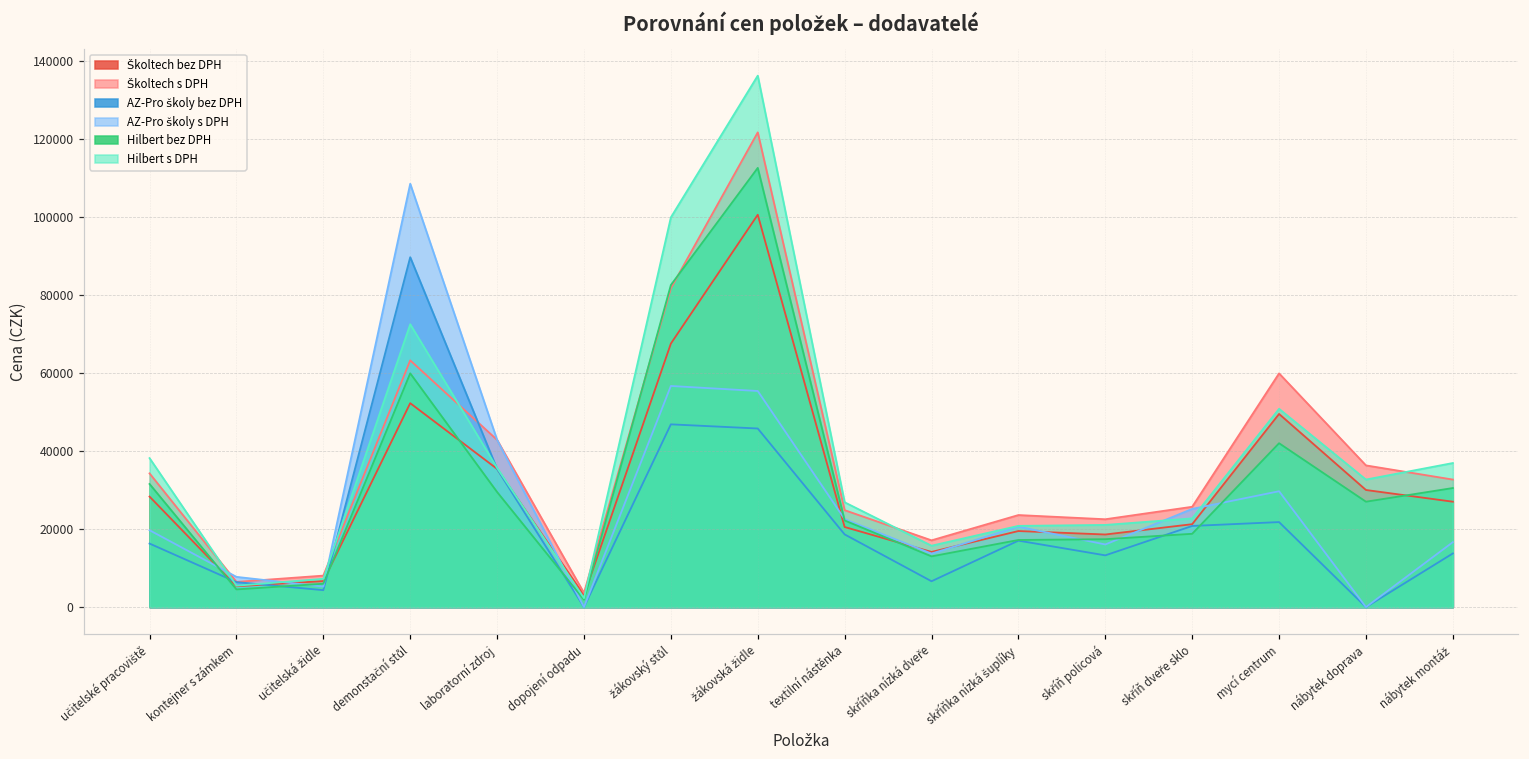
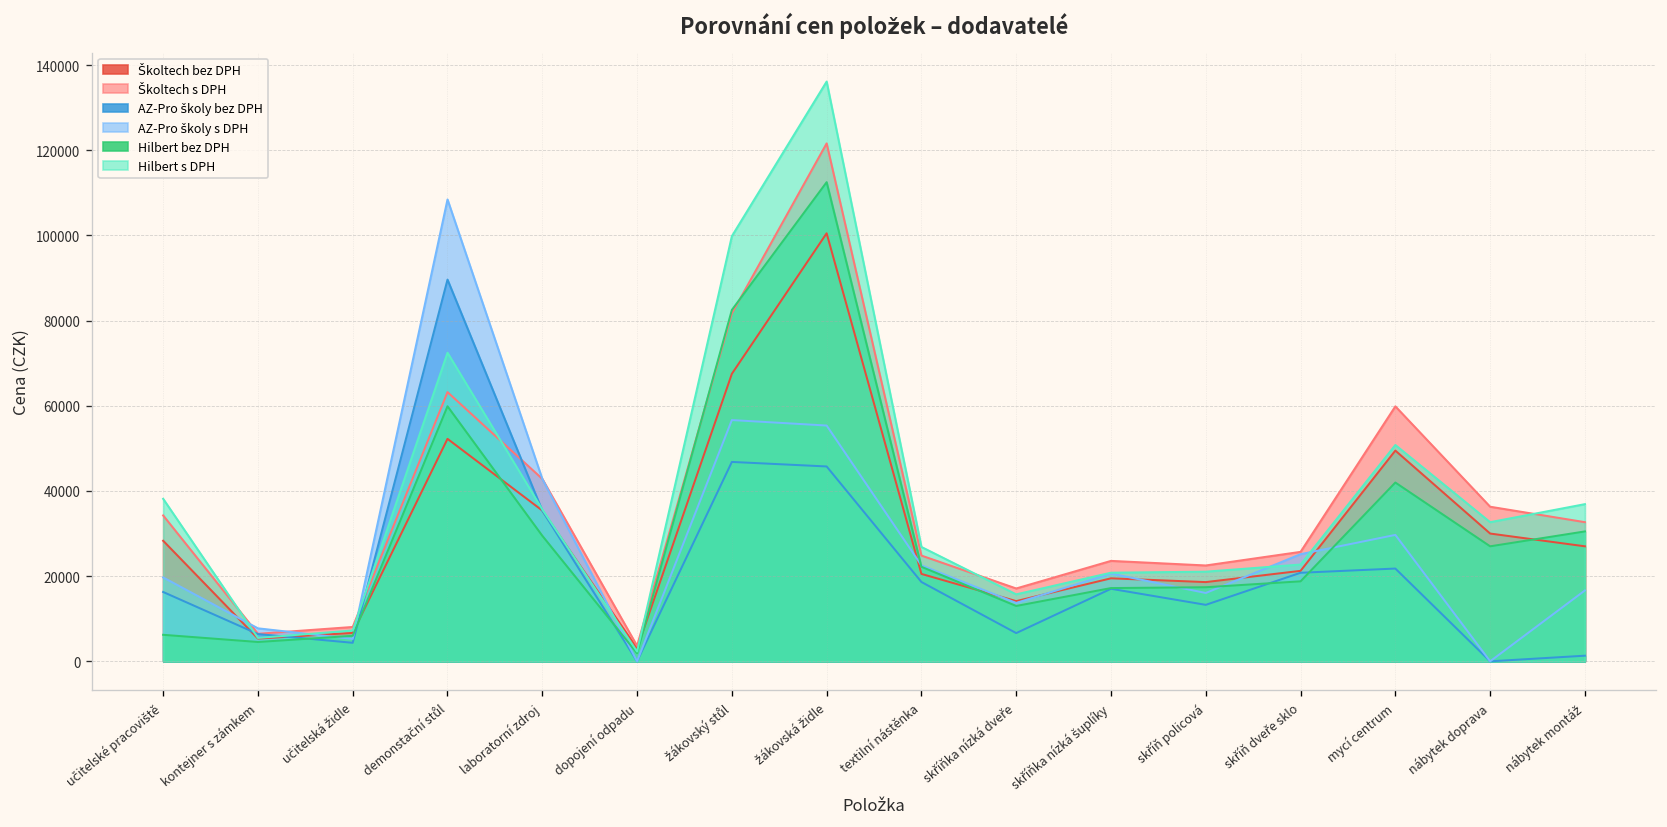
  {
    "Školtech bez DPH": {
      "učitelské pracoviště": 28000,
      "demonstační stůl": 52000,
      "žákovský stůl": 68000,
      "žákovská židle": 101000,
      "textilní nástěnka": 21000,
      "skříňka nízká šuplíky": 19000,
      "skříň policová": 19000,
      "mycí centrum": 49000,
      "nábytek doprava": 30000,
      "nábytek montáž": 27000
    },
    "Školtech s DPH": {
      "učitelské pracoviště": 34000,
      "učitelská židle": 8000,
      "demonstační stůl": 63000,
      "žákovský stůl": 82000,
      "žákovská židle": 122000,
      "textilní nástěnka": 25000,
      "skříňka nízká dveře": 17000,
      "skříňka nízká šuplíky": 24000,
      "skříň policová": 23000,
      "mycí centrum": 60000,
      "nábytek doprava": 36000,
      "nábytek montáž": 33000
    },
    "AZ-Pro školy bez DPH": {
      "učitelské pracoviště": 16000,
      "učitelská židle": 4000,
      "demonstační stůl": 90000,
      "žákovský stůl": 47000,
      "žákovská židle": 46000,
      "textilní nástěnka": 19000,
      "skříňka nízká dveře": 7000,
      "skříň policová": 13000,
      "mycí centrum": 22000,
-     "nábytek montáž": 14000
+     "nábytek montáž": 1000
    },
    "AZ-Pro školy s DPH": {
      "učitelské pracoviště": 20000,
      "kontejner s zámkem": 8000,
      "učitelská židle": 5000,
      "demonstační stůl": 108000,
      "žákovský stůl": 57000,
      "žákovská židle": 55000,
      "skříň policová": 16000,
      "mycí centrum": 30000,
      "nábytek montáž": 17000
    },
    "Hilbert bez DPH": {
-     "učitelské pracoviště": 32000,
+     "učitelské pracoviště": 6000,
      "kontejner s zámkem": 5000,
      "demonstační stůl": 60000,
      "laboratorní zdroj": 29000,
      "žákovský stůl": 83000,
      "žákovská židle": 113000,
      "skříň policová": 17000,
      "skříň dveře sklo": 19000,
      "mycí centrum": 42000,
      "nábytek doprava": 27000,
      "nábytek montáž": 31000
    },
    "Hilbert s DPH": {
      "učitelské pracoviště": 38000,
      "demonstační stůl": 72000,
      "žákovský stůl": 100000,
      "žákovská židle": 136000,
      "textilní nástěnka": 27000,
      "skříňka nízká dveře": 16000,
      "skříň policová": 21000,
      "skříň dveře sklo": 23000,
      "mycí centrum": 51000,
      "nábytek doprava": 33000,
      "nábytek montáž": 37000
    }
  }
